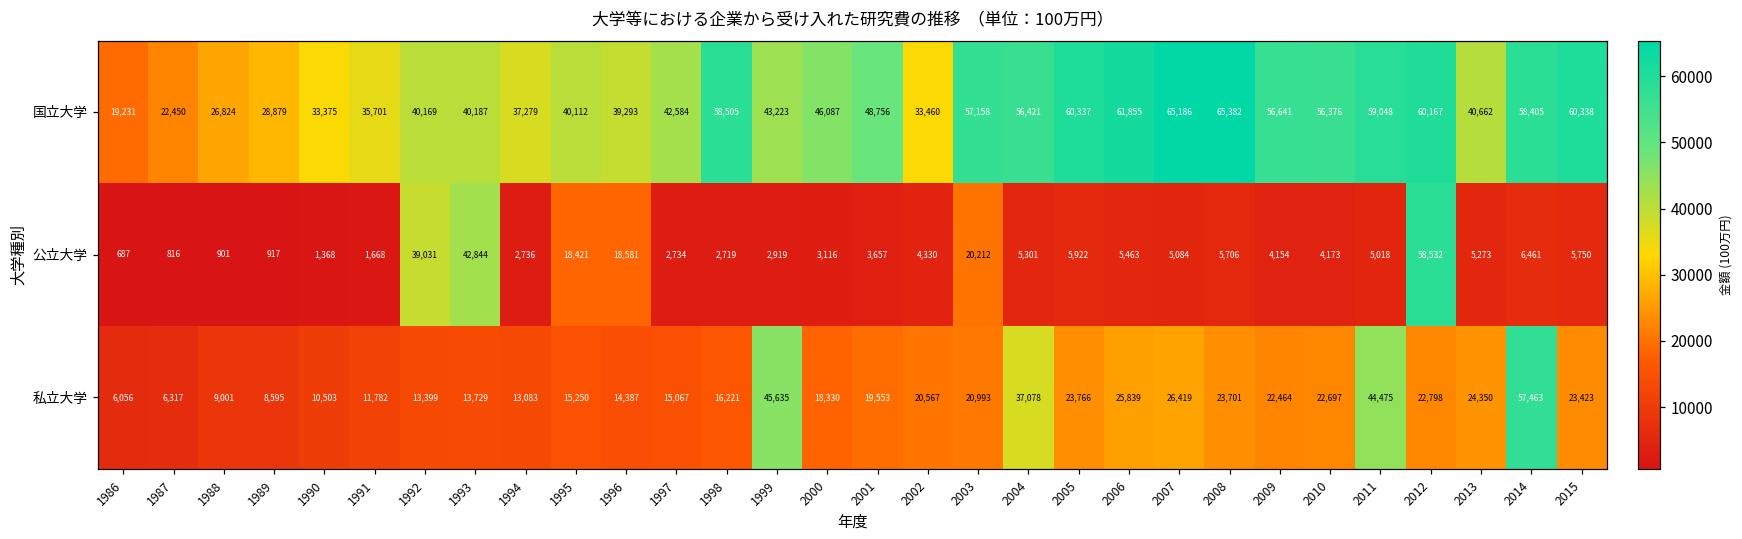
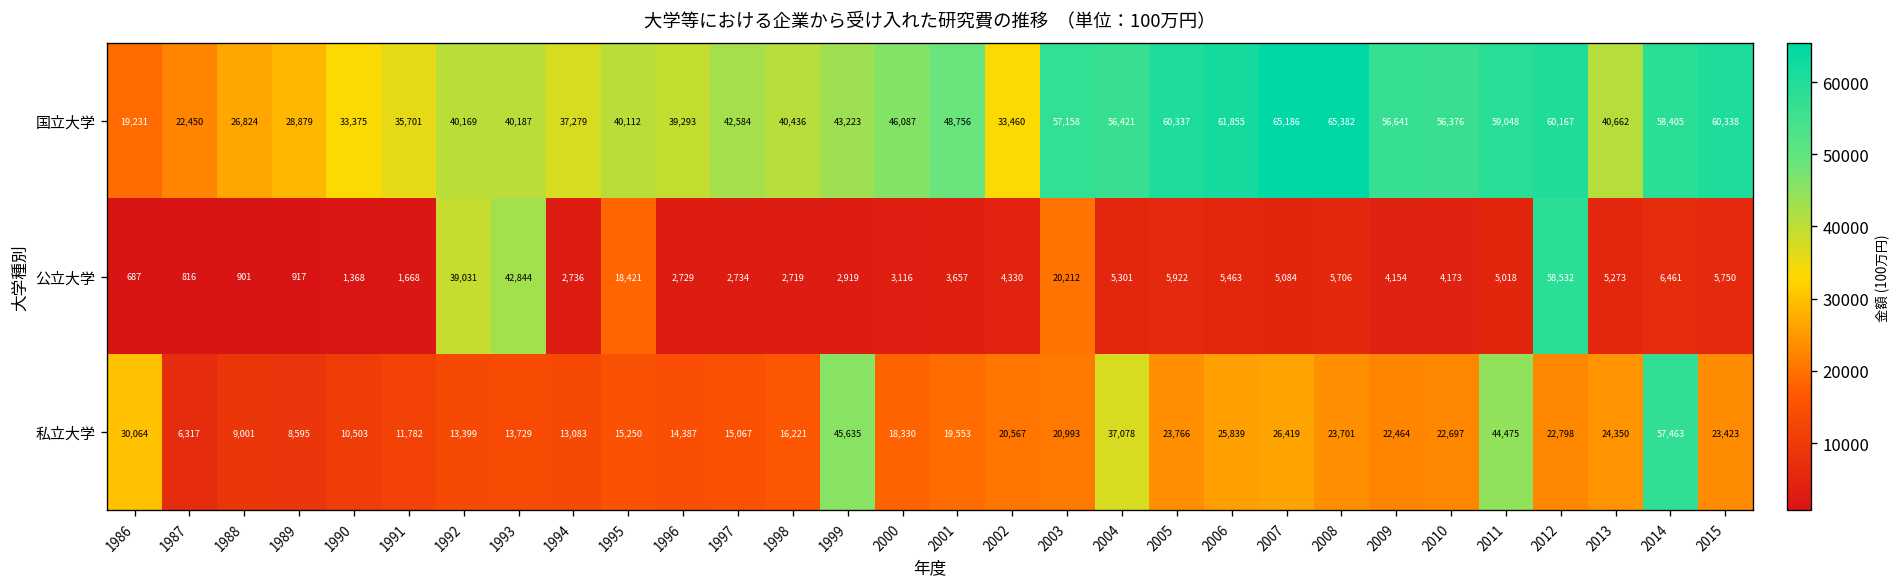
  {
    "国立大学": {
      "1986": "19,231",
      "1987": "22,450",
      "1988": "26,824",
      "1989": "28,879",
      "1990": "33,375",
      "1991": "35,701",
      "1992": "40,169",
      "1993": "40,187",
      "1994": "37,279",
      "1995": "40,112",
      "1996": "39,293",
      "1997": "42,584",
-     "1998": "58,505",
+     "1998": "40,436",
      "1999": "43,223",
      "2000": "46,087",
      "2001": "48,756",
      "2002": "33,460",
      "2003": "57,158",
      "2004": "56,421",
      "2005": "60,337",
      "2006": "61,855",
      "2007": "65,186",
      "2008": "65,382",
      "2009": "56,641",
      "2010": "56,376",
      "2011": "59,048",
      "2012": "60,167",
      "2013": "40,662",
      "2014": "58,405",
      "2015": "60,338"
    },
    "公立大学": {
      "1986": "687",
      "1987": "816",
      "1988": "901",
      "1989": "917",
      "1990": "1,368",
      "1991": "1,668",
      "1992": "39,031",
      "1993": "42,844",
      "1994": "2,736",
      "1995": "18,421",
-     "1996": "18,581",
+     "1996": "2,729",
      "1997": "2,734",
      "1998": "2,719",
      "1999": "2,919",
      "2000": "3,116",
      "2001": "3,657",
      "2002": "4,330",
      "2003": "20,212",
      "2004": "5,301",
      "2005": "5,922",
      "2006": "5,463",
      "2007": "5,084",
      "2008": "5,706",
      "2009": "4,154",
      "2010": "4,173",
      "2011": "5,018",
      "2012": "58,532",
      "2013": "5,273",
      "2014": "6,461",
      "2015": "5,750"
    },
    "私立大学": {
-     "1986": "6,056",
+     "1986": "30,064",
      "1987": "6,317",
      "1988": "9,001",
      "1989": "8,595",
      "1990": "10,503",
      "1991": "11,782",
      "1992": "13,399",
      "1993": "13,729",
      "1994": "13,083",
      "1995": "15,250",
      "1996": "14,387",
      "1997": "15,067",
      "1998": "16,221",
      "1999": "45,635",
      "2000": "18,330",
      "2001": "19,553",
      "2002": "20,567",
      "2003": "20,993",
      "2004": "37,078",
      "2005": "23,766",
      "2006": "25,839",
      "2007": "26,419",
      "2008": "23,701",
      "2009": "22,464",
      "2010": "22,697",
      "2011": "44,475",
      "2012": "22,798",
      "2013": "24,350",
      "2014": "57,463",
      "2015": "23,423"
    }
  }
